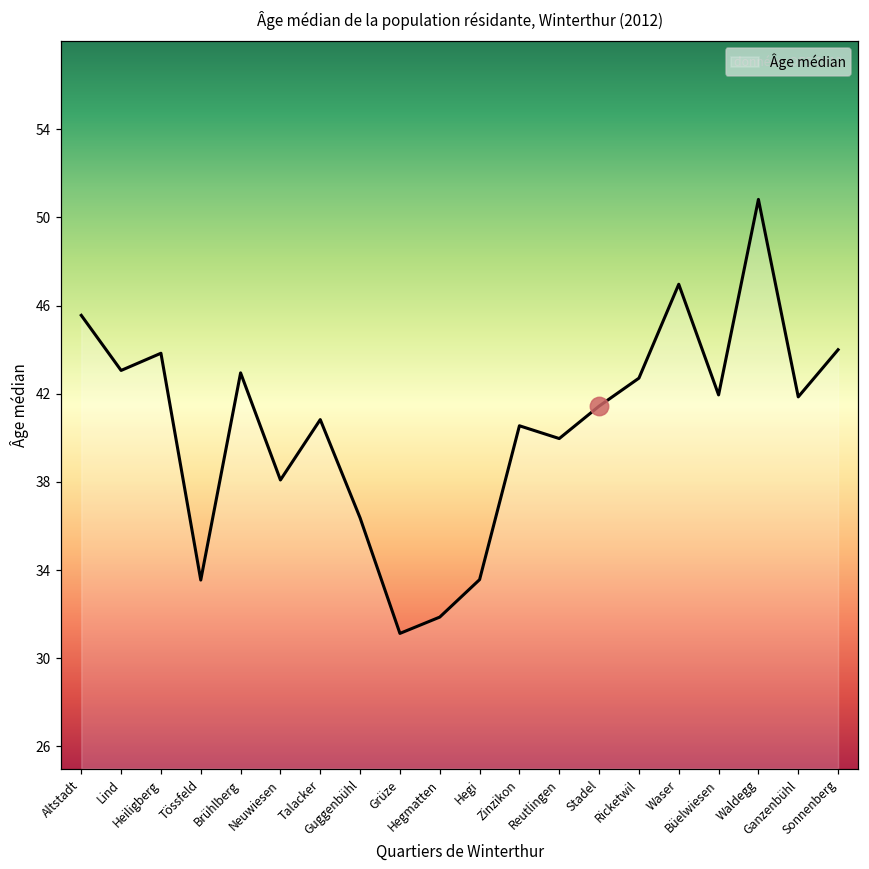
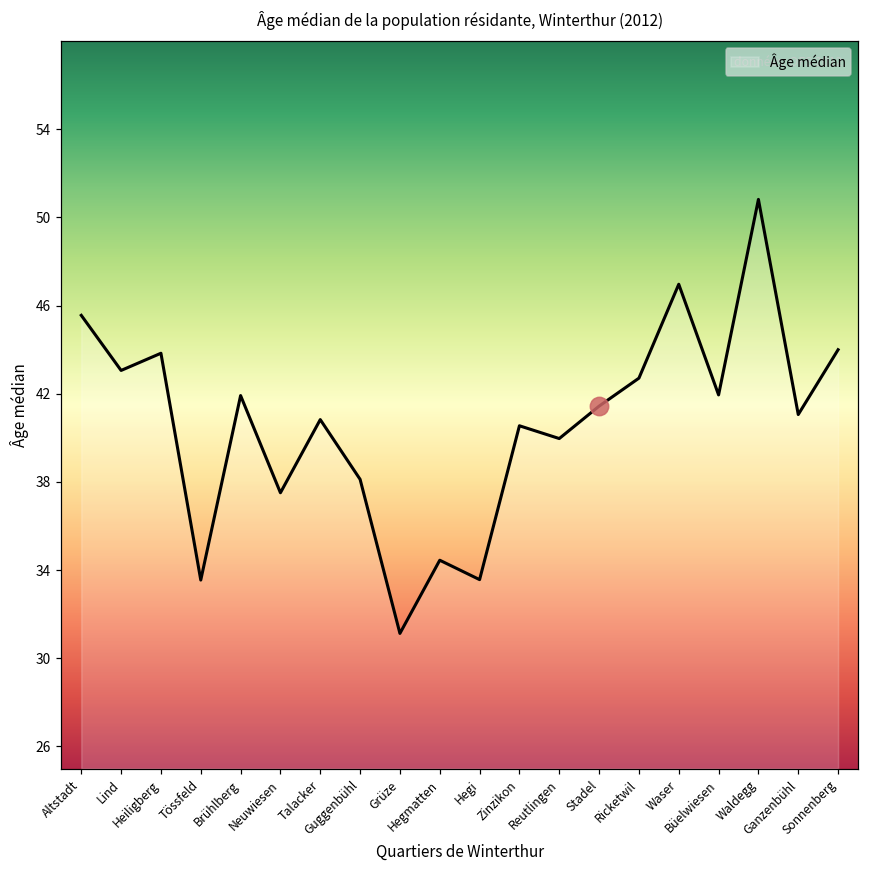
  {
    "Âge médian": {
      "Altstadt": 45.6,
      "Lind": 43.1,
      "Heiligberg": 43.8,
      "Tössfeld": 33.6,
-     "Brühlberg": 43.0,
-     "Neuwiesen": 38.1,
+     "Brühlberg": 41.9,
+     "Neuwiesen": 37.5,
      "Talacker": 40.8,
-     "Guggenbühl": 36.4,
+     "Guggenbühl": 38.1,
      "Grüze": 31.1,
-     "Hegmatten": 31.9,
+     "Hegmatten": 34.5,
      "Hegi": 33.6,
      "Zinzikon": 40.6,
      "Reutlingen": 40.0,
      "Ricketwil": 42.7,
      "Waser": 47.0,
      "Büelwiesen": 42.0,
      "Waldegg": 50.8,
-     "Ganzenbühl": 41.9,
+     "Ganzenbühl": 41.1,
      "Sonnenberg": 44.0
    }
  }
